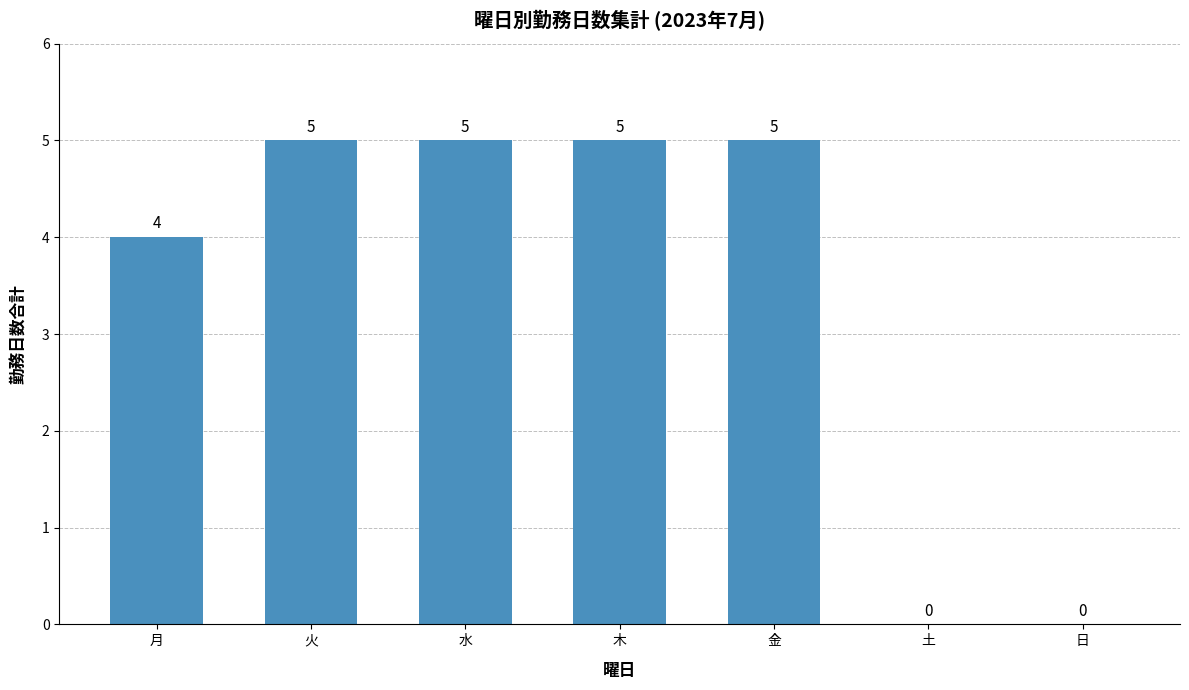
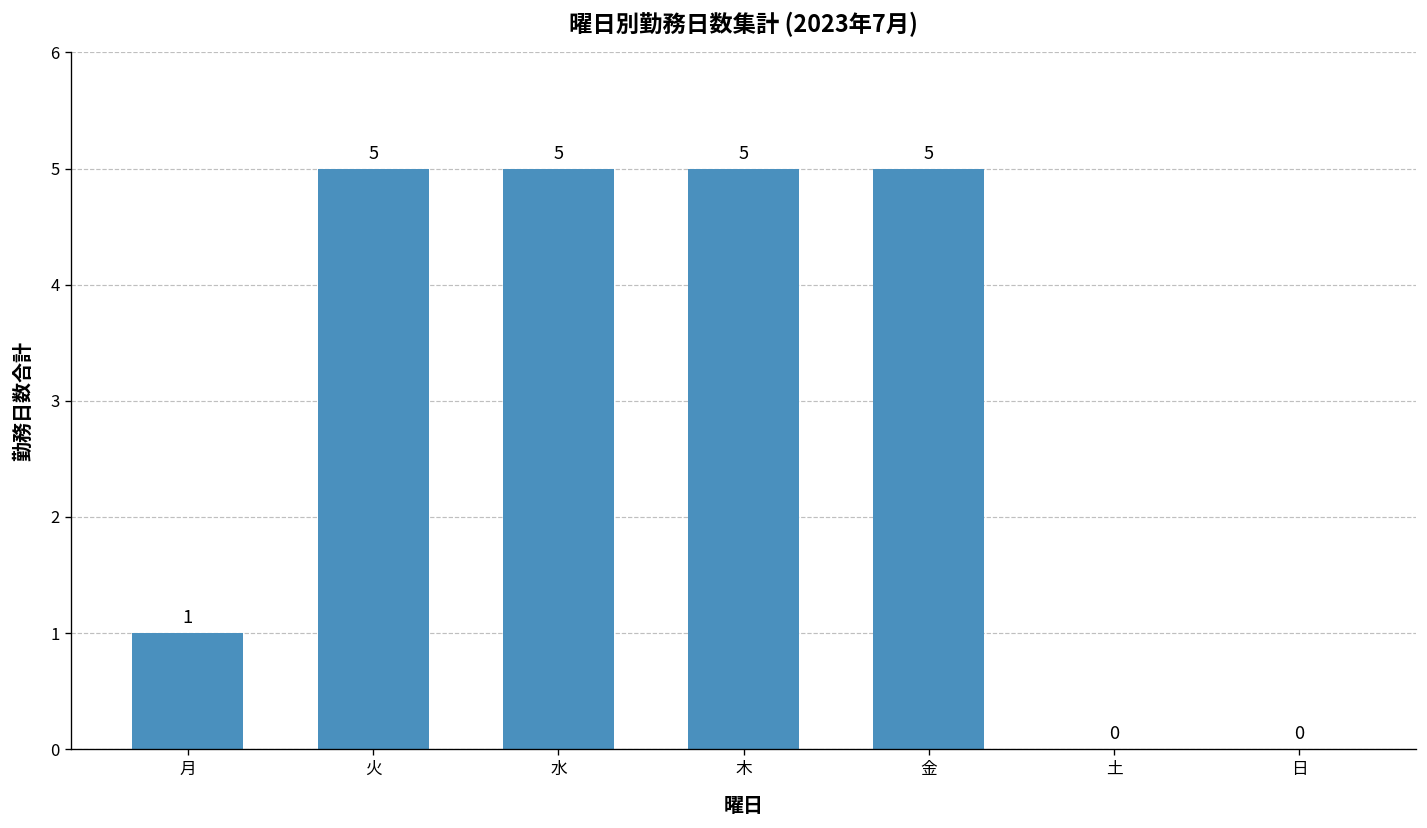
  {
-   "月": 4,
+   "月": 1,
    "火": 5,
    "水": 5,
    "木": 5,
    "金": 5,
    "土": 0,
    "日": 0
  }
